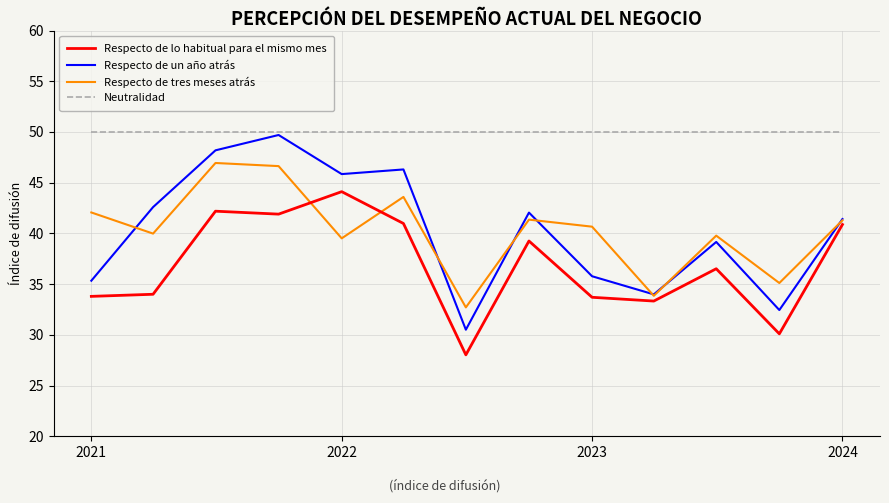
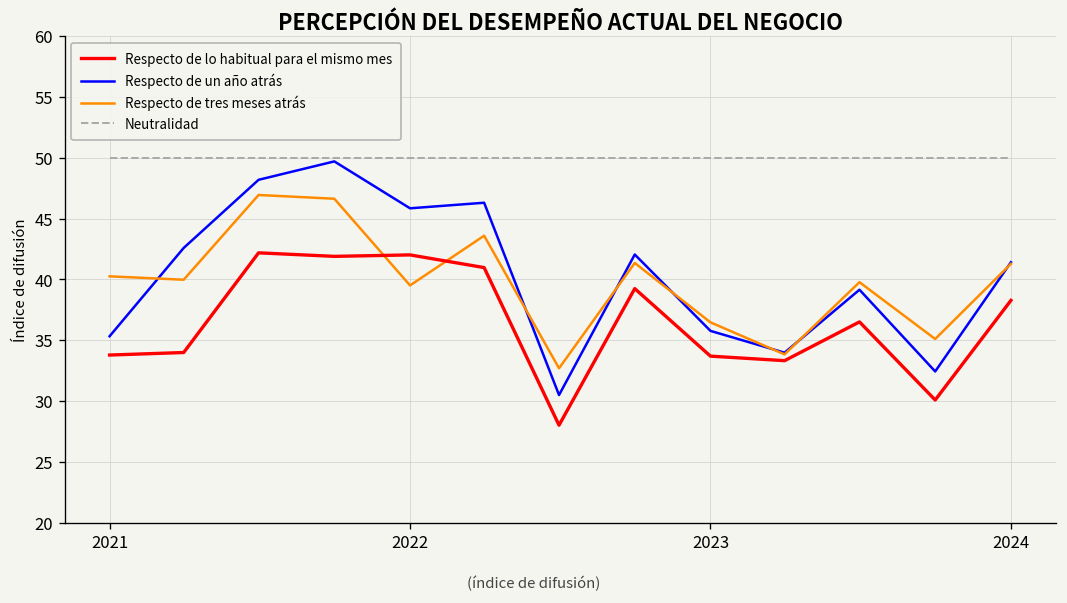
  {
    "Respecto de lo habitual para el mismo mes": {
      "2021": 33.8,
-     "2022": 44.1,
+     "2022": 42.0,
      "2023": 33.7,
-     "2024": 40.9
+     "2024": 38.3
    },
    "Respecto de un año atrás": {
      "2021": 35.3,
      "2022": 45.8,
      "2023": 35.8
    },
    "Respecto de tres meses atrás": {
-     "2021": 42.1,
+     "2021": 40.3,
      "2022": 39.5,
-     "2023": 40.7
+     "2023": 36.5
    },
    "Neutralidad": {
      "2021": 50.0,
      "2022": 50.0,
      "2023": 50.0,
      "2024": 50.0
    }
  }
